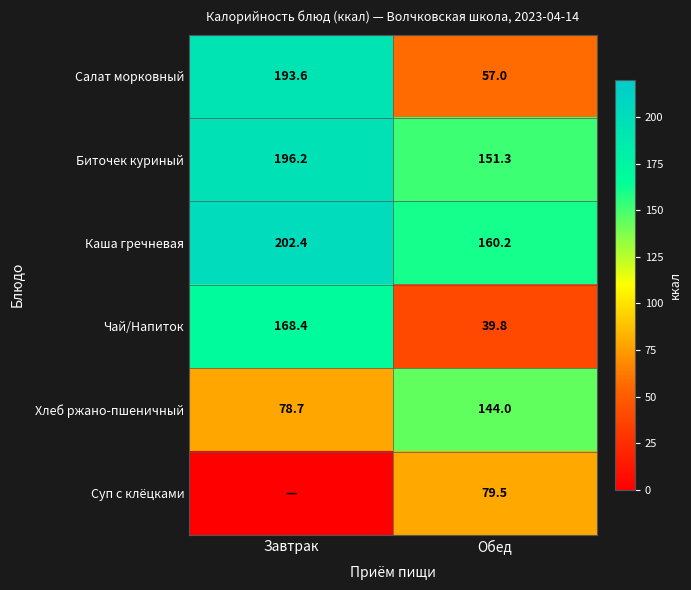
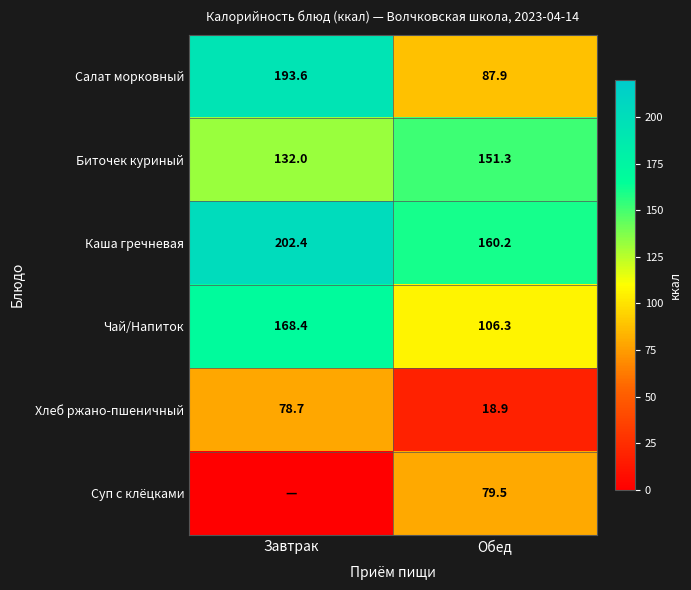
  {
    "Салат морковный": {
      "Завтрак": 193.6,
-     "Обед": 57.0
+     "Обед": 87.9
    },
    "Биточек куриный": {
-     "Завтрак": 196.2,
+     "Завтрак": 132.0,
      "Обед": 151.3
    },
    "Каша гречневая": {
      "Завтрак": 202.4,
      "Обед": 160.2
    },
    "Чай/Напиток": {
      "Завтрак": 168.4,
-     "Обед": 39.8
+     "Обед": 106.3
    },
    "Хлеб ржано-пшеничный": {
      "Завтрак": 78.7,
-     "Обед": 144.0
+     "Обед": 18.9
    },
    "Суп с клёцками": {
      "Обед": 79.5
    }
  }
